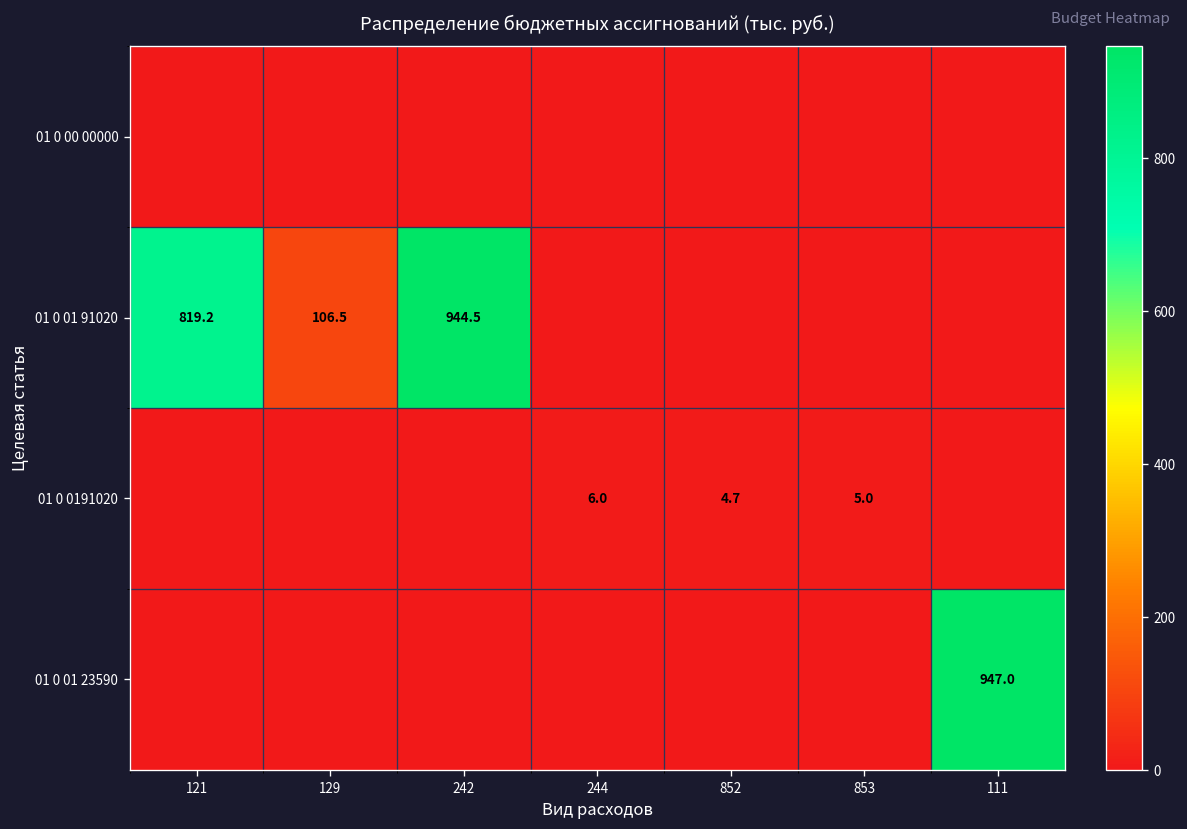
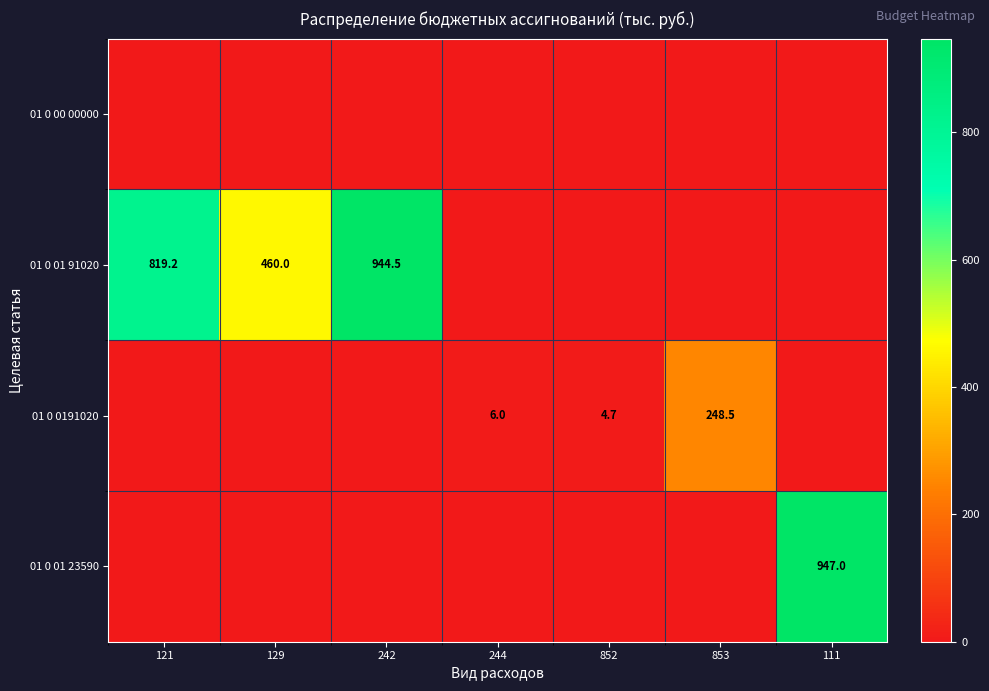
  {
    "01 0 01 91020": {
      "121": 819.2,
-     "129": 106.5,
+     "129": 460.0,
      "242": 944.5
    },
    "01 0 0191020": {
      "244": 6.0,
      "852": 4.7,
-     "853": 5.0
+     "853": 248.5
    },
    "01 0 01 23590": {
      "111": 947.0
    }
  }
